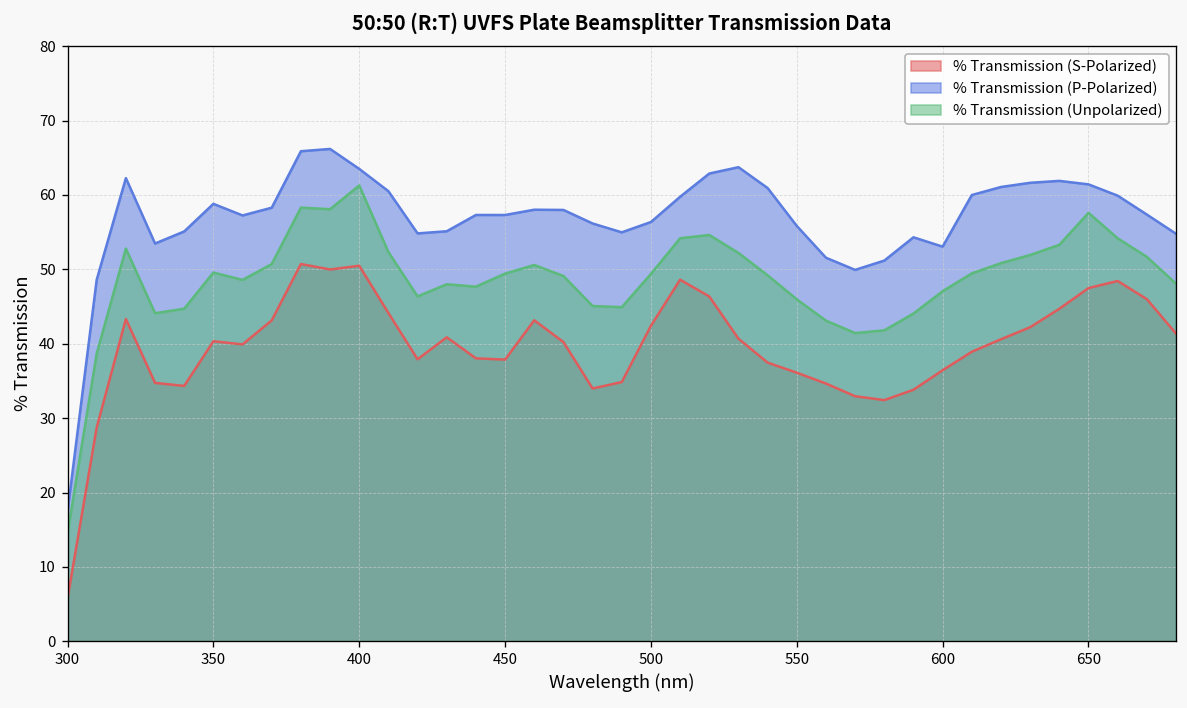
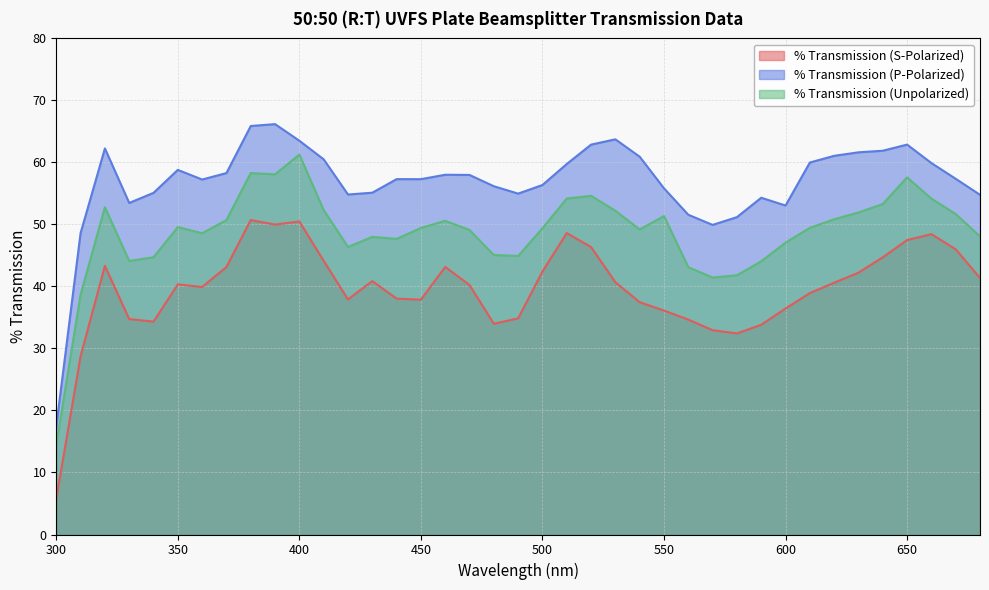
  {
    "% Transmission (S-Polarized)": {
      "300": 6,
      "350": 40,
      "400": 50,
      "450": 38,
      "500": 42,
      "550": 36,
      "600": 36,
      "650": 47
    },
    "% Transmission (P-Polarized)": {
      "300": 17,
      "350": 59,
      "400": 63,
      "450": 57,
      "500": 56,
      "550": 56,
      "600": 53,
-     "650": 61
+     "650": 63
    },
    "% Transmission (Unpolarized)": {
      "300": 15,
      "350": 50,
      "400": 61,
      "450": 49,
      "500": 49,
-     "550": 46,
+     "550": 51,
      "600": 47,
      "650": 58
    }
  }
